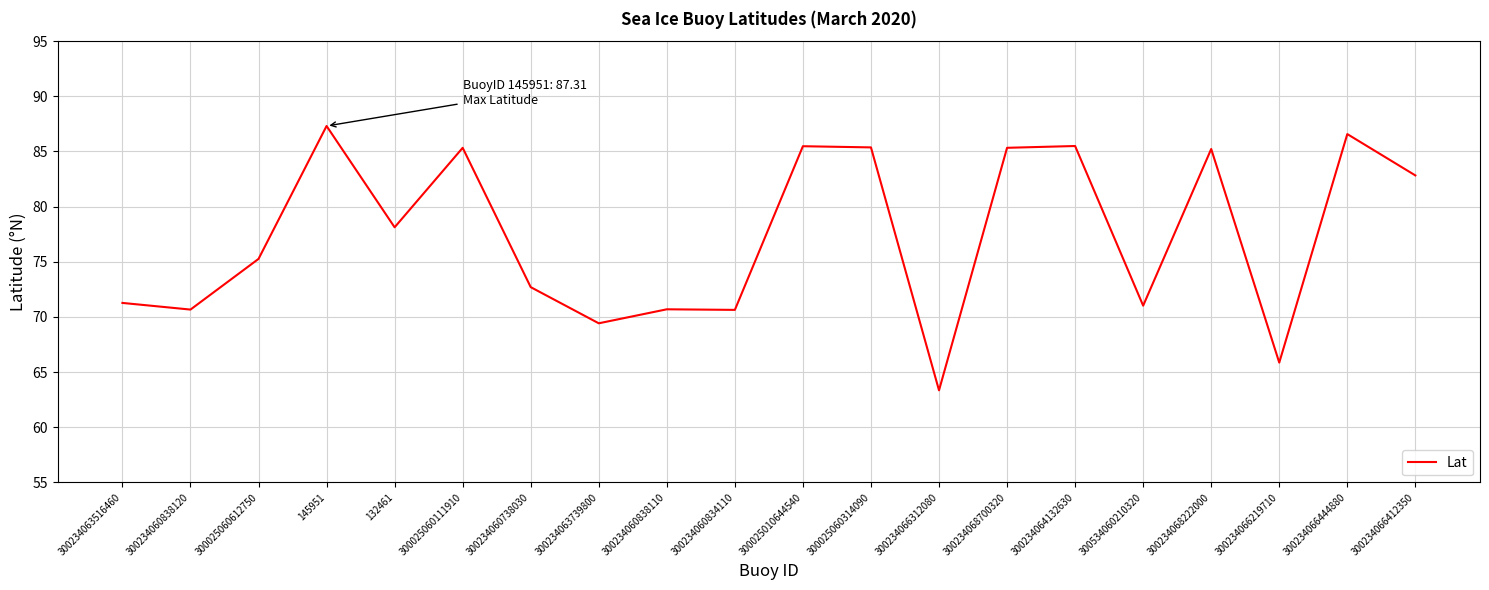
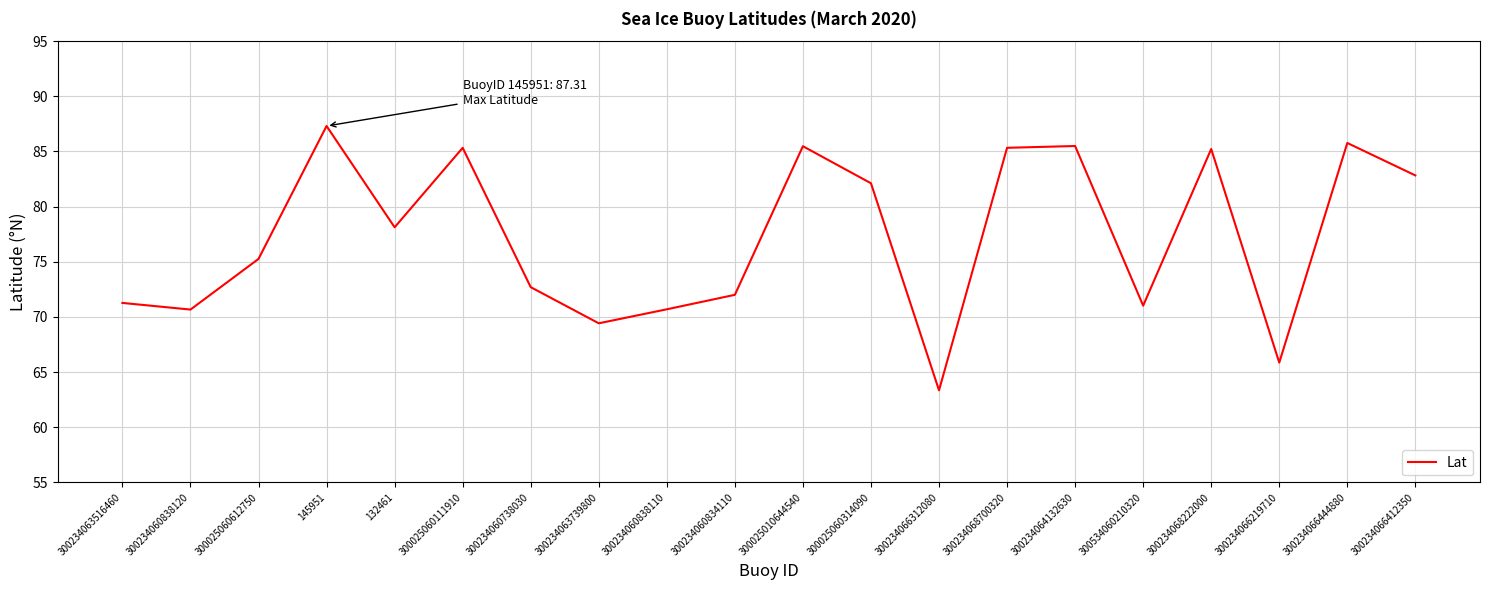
  {
    "300234063516460": 71.3,
    "300234060838120": 70.7,
    "300025060612750": 75.3,
    "132461": 78.1,
    "300025060111910": 85.3,
    "300234060738030": 72.7,
    "300234063739800": 69.4,
    "300234060838110": 70.7,
-   "300234060834110": 70.6,
+   "300234060834110": 72.0,
    "300025010644540": 85.5,
-   "300025060314090": 85.4,
+   "300025060314090": 82.1,
    "300234066312080": 63.3,
    "300234068700320": 85.3,
    "300234064132630": 85.5,
    "300534060210320": 71.0,
    "300234068222000": 85.2,
    "300234066219710": 65.9,
-   "300234066444880": 86.6,
+   "300234066444880": 85.8,
    "300234066412350": 82.8
  }
